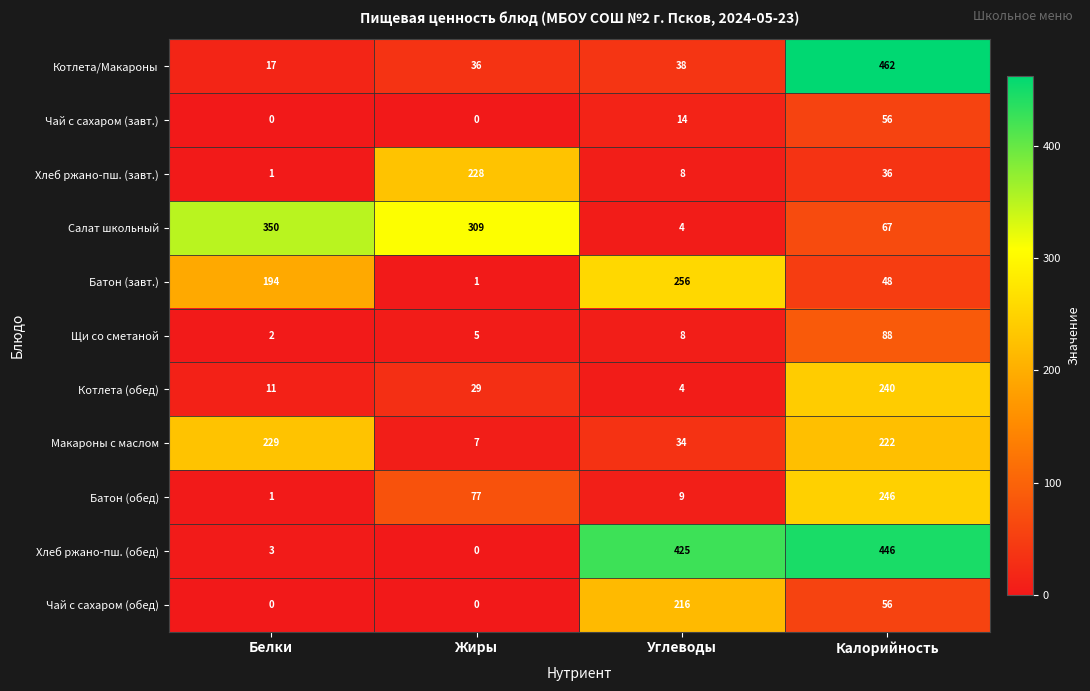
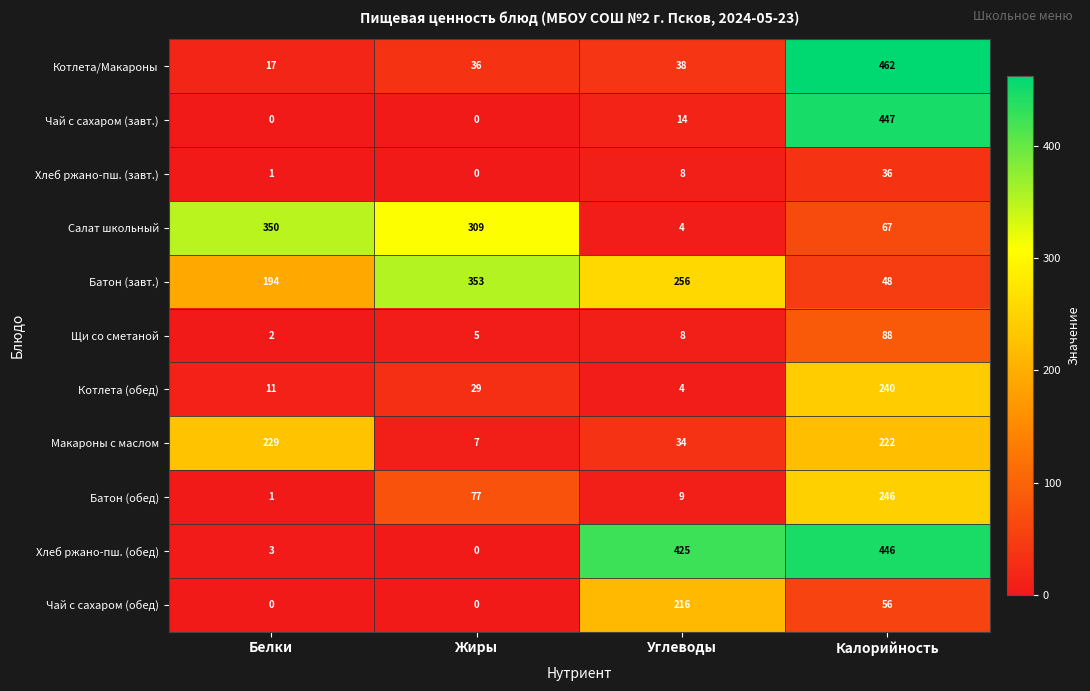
  {
    "Котлета/Макароны": {
      "Белки": 17,
      "Жиры": 36,
      "Углеводы": 38,
      "Калорийность": 462
    },
    "Чай с сахаром (завт.)": {
      "Белки": 0,
      "Жиры": 0,
      "Углеводы": 14,
-     "Калорийность": 56
+     "Калорийность": 447
    },
    "Хлеб ржано-пш. (завт.)": {
      "Белки": 1,
-     "Жиры": 228,
+     "Жиры": 0,
      "Углеводы": 8,
      "Калорийность": 36
    },
    "Салат школьный": {
      "Белки": 350,
      "Жиры": 309,
      "Углеводы": 4,
      "Калорийность": 67
    },
    "Батон (завт.)": {
      "Белки": 194,
-     "Жиры": 1,
+     "Жиры": 353,
      "Углеводы": 256,
      "Калорийность": 48
    },
    "Щи со сметаной": {
      "Белки": 2,
      "Жиры": 5,
      "Углеводы": 8,
      "Калорийность": 88
    },
    "Котлета (обед)": {
      "Белки": 11,
      "Жиры": 29,
      "Углеводы": 4,
      "Калорийность": 240
    },
    "Макароны с маслом": {
      "Белки": 229,
      "Жиры": 7,
      "Углеводы": 34,
      "Калорийность": 222
    },
    "Батон (обед)": {
      "Белки": 1,
      "Жиры": 77,
      "Углеводы": 9,
      "Калорийность": 246
    },
    "Хлеб ржано-пш. (обед)": {
      "Белки": 3,
      "Жиры": 0,
      "Углеводы": 425,
      "Калорийность": 446
    },
    "Чай с сахаром (обед)": {
      "Белки": 0,
      "Жиры": 0,
      "Углеводы": 216,
      "Калорийность": 56
    }
  }
